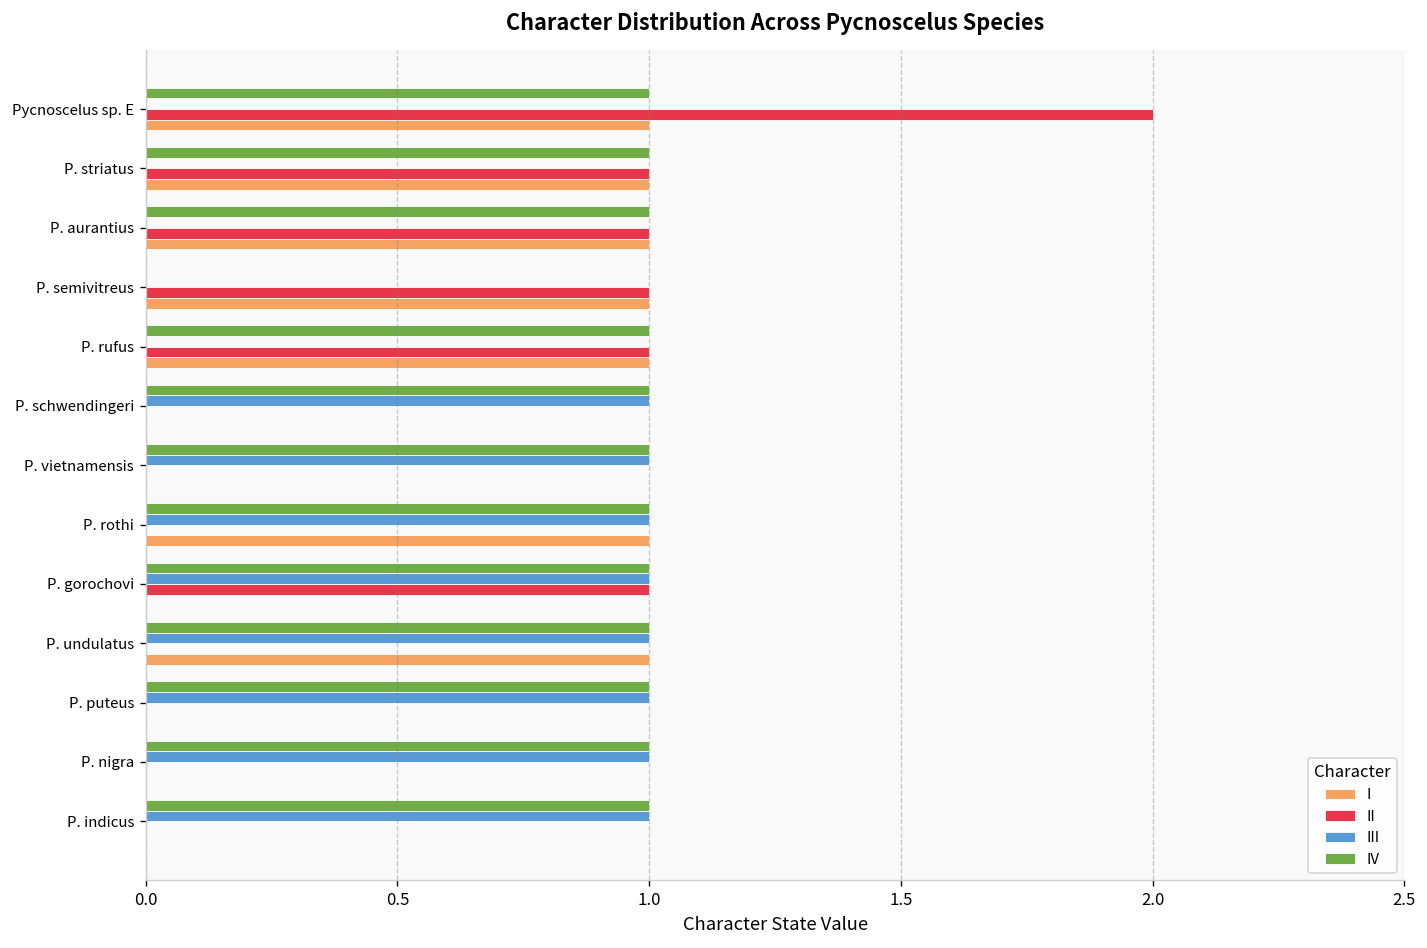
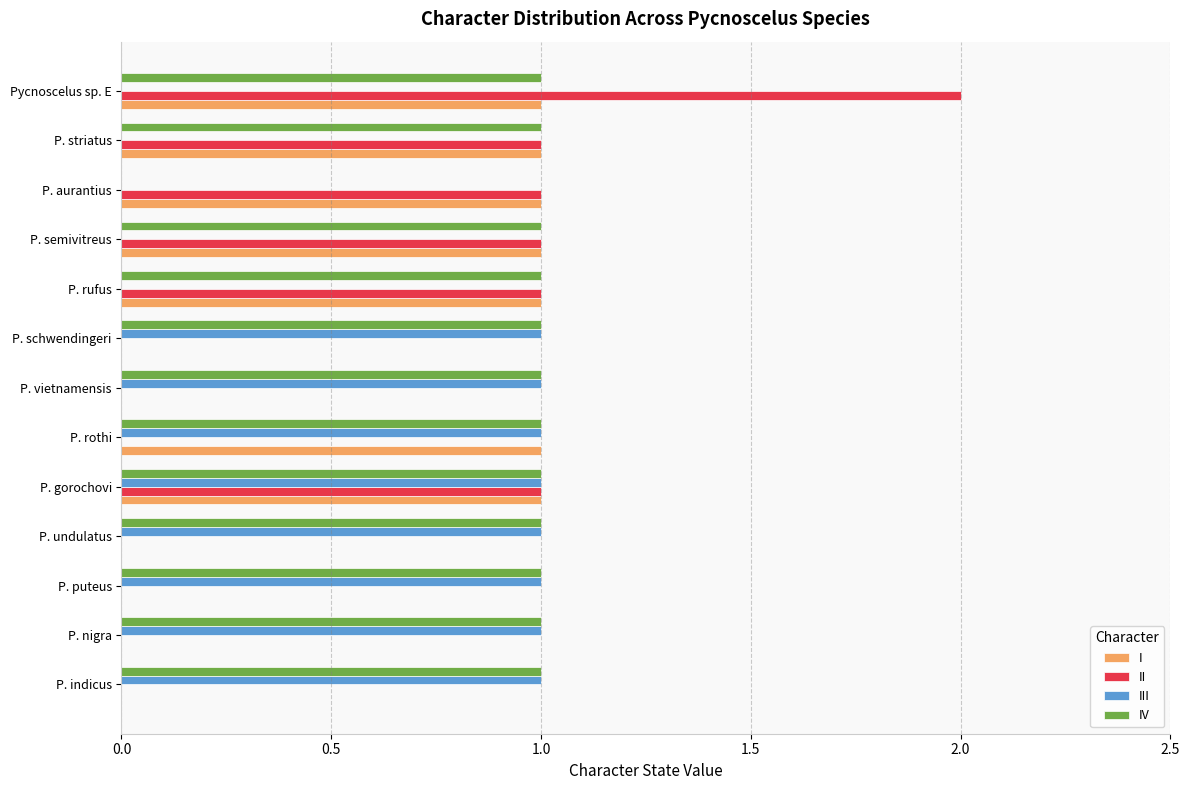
  {
    "I": {
      "Pycnoscelus sp. E": 1,
      "P. striatus": 1,
      "P. aurantius": 1,
      "P. semivitreus": 1,
      "P. rufus": 1,
      "P. schwendingeri": 0,
      "P. vietnamensis": 0,
      "P. rothi": 1,
-     "P. gorochovi": 0,
-     "P. undulatus": 1,
+     "P. gorochovi": 1,
+     "P. undulatus": 0,
      "P. puteus": 0,
      "P. nigra": 0,
      "P. indicus": 0
    },
    "II": {
      "Pycnoscelus sp. E": 2,
      "P. striatus": 1,
      "P. aurantius": 1,
      "P. semivitreus": 1,
      "P. rufus": 1,
      "P. schwendingeri": 0,
      "P. vietnamensis": 0,
      "P. rothi": 0,
      "P. gorochovi": 1,
      "P. undulatus": 0,
      "P. puteus": 0,
      "P. nigra": 0,
      "P. indicus": 0
    },
    "III": {
      "Pycnoscelus sp. E": 0,
      "P. striatus": 0,
      "P. aurantius": 0,
      "P. semivitreus": 0,
      "P. rufus": 0,
      "P. schwendingeri": 1,
      "P. vietnamensis": 1,
      "P. rothi": 1,
      "P. gorochovi": 1,
      "P. undulatus": 1,
      "P. puteus": 1,
      "P. nigra": 1,
      "P. indicus": 1
    },
    "IV": {
      "Pycnoscelus sp. E": 1,
      "P. striatus": 1,
-     "P. aurantius": 1,
-     "P. semivitreus": 0,
+     "P. aurantius": 0,
+     "P. semivitreus": 1,
      "P. rufus": 1,
      "P. schwendingeri": 1,
      "P. vietnamensis": 1,
      "P. rothi": 1,
      "P. gorochovi": 1,
      "P. undulatus": 1,
      "P. puteus": 1,
      "P. nigra": 1,
      "P. indicus": 1
    }
  }
